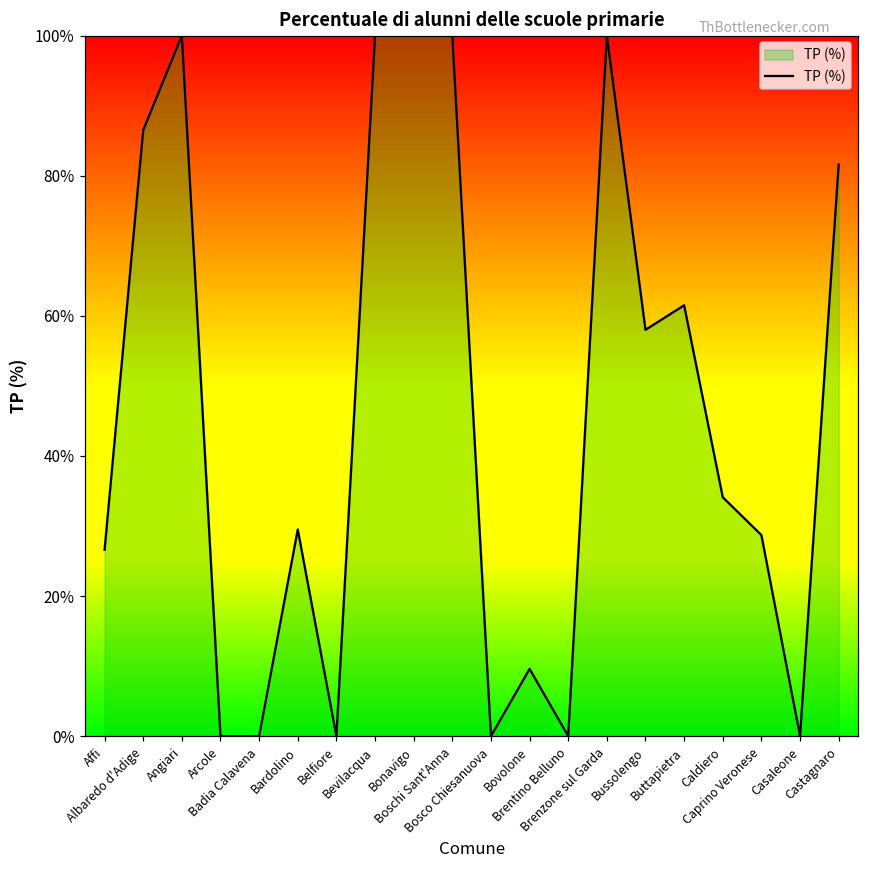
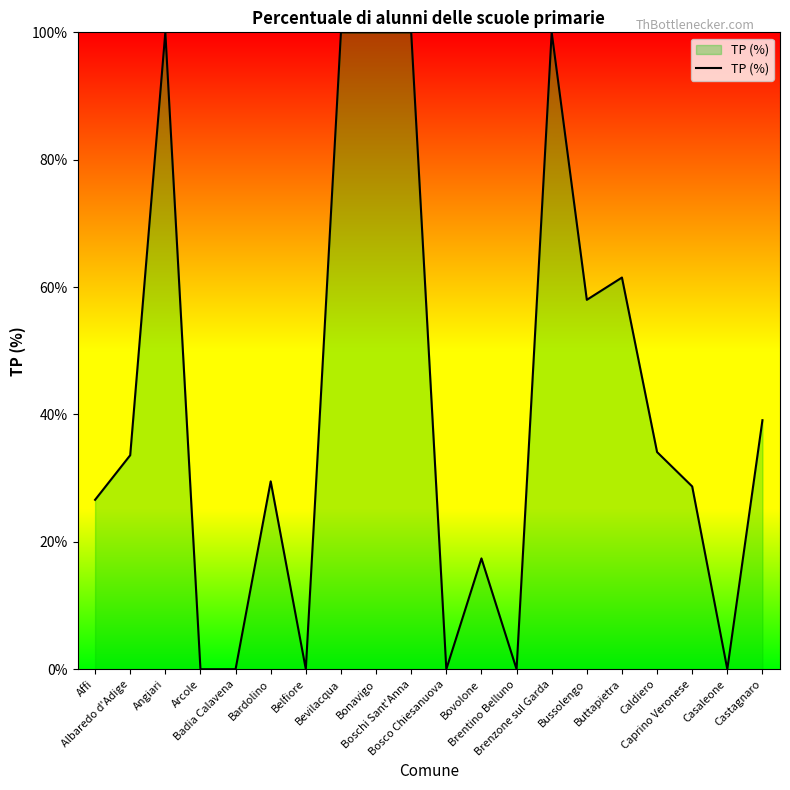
  {
    "Affi": "27%",
-   "Albaredo d'Adige": "87%",
+   "Albaredo d'Adige": "34%",
    "Angiari": "100%",
    "Arcole": "0%",
    "Badia Calavena": "0%",
    "Bardolino": "30%",
    "Belfiore": "0%",
    "Bevilacqua": "100%",
    "Bonavigo": "100%",
    "Boschi Sant'Anna": "100%",
    "Bosco Chiesanuova": "0%",
-   "Bovolone": "10%",
+   "Bovolone": "17%",
    "Brentino Belluno": "0%",
    "Brenzone sul Garda": "100%",
    "Bussolengo": "58%",
    "Buttapietra": "62%",
    "Caldiero": "34%",
    "Caprino Veronese": "29%",
    "Casaleone": "0%",
-   "Castagnaro": "82%"
+   "Castagnaro": "39%"
  }
